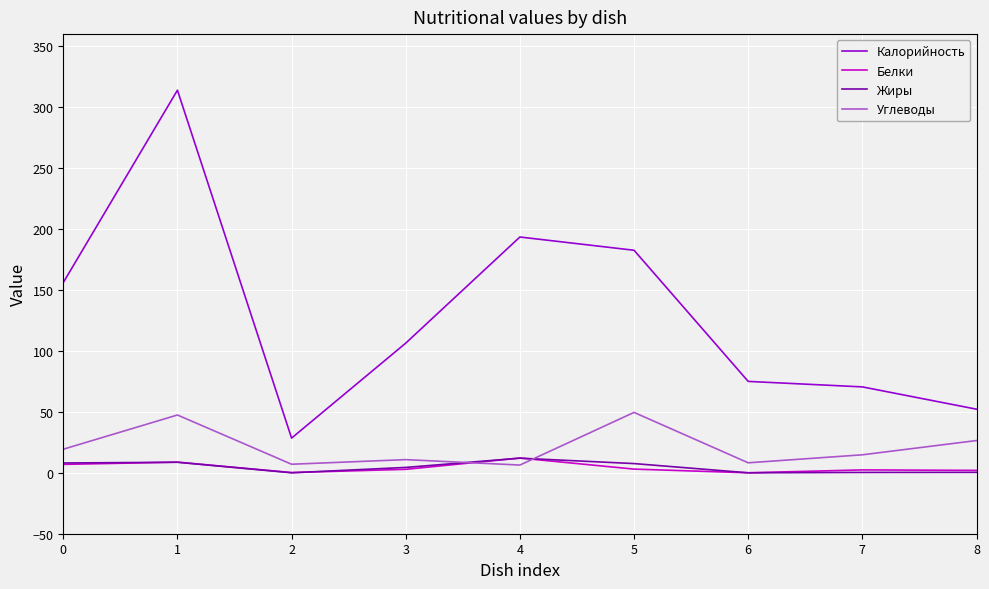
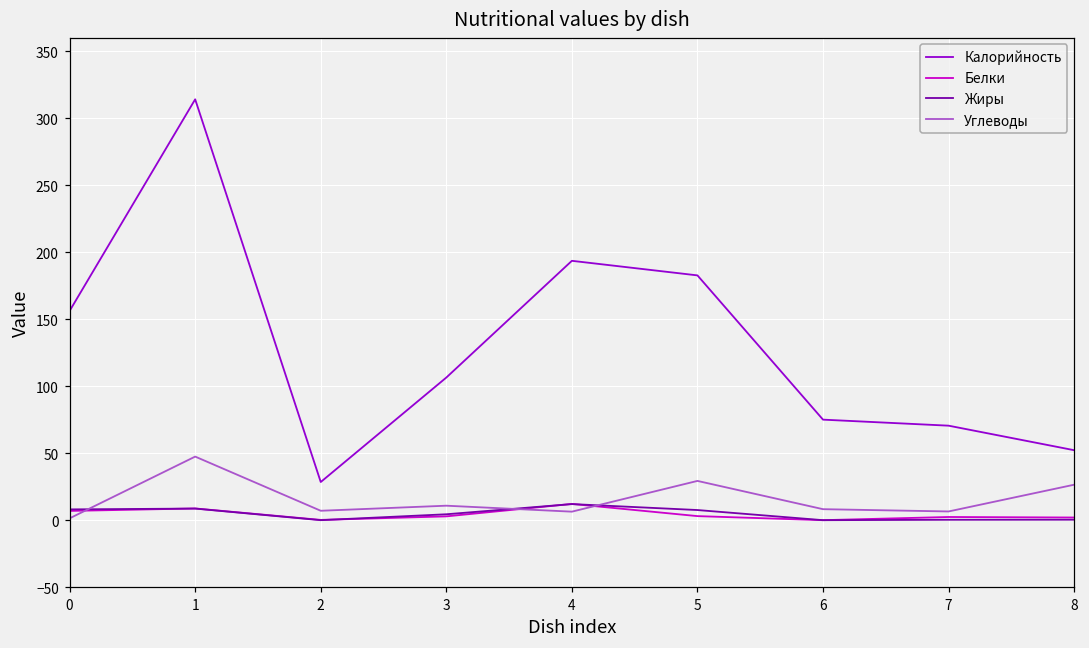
  {
    "Углеводы": {
-     "0": 19,
+     "0": 1,
      "1": 47,
      "2": 7,
      "3": 11,
      "4": 6,
-     "5": 50,
+     "5": 29,
      "6": 8,
-     "7": 15,
+     "7": 7,
      "8": 26
    }
  }
